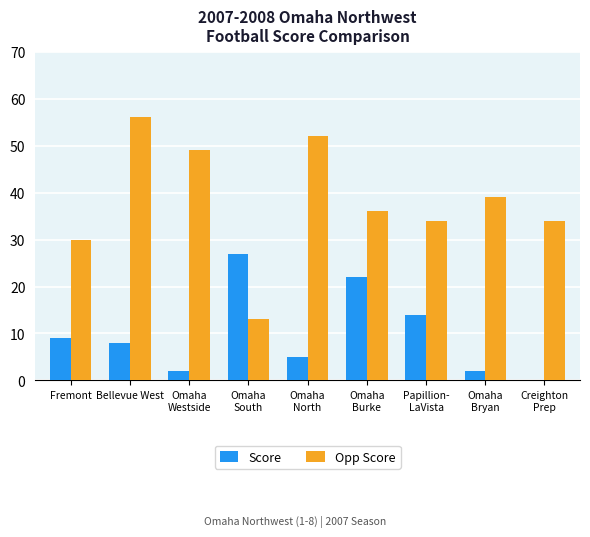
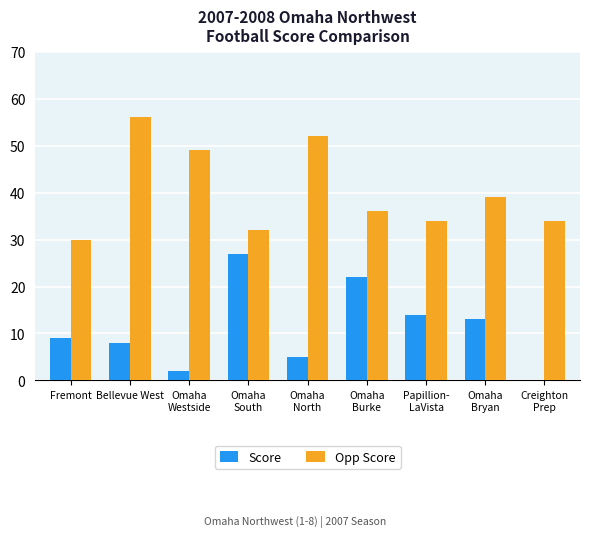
  {
    "Score": {
      "Fremont": 9,
      "Bellevue West": 8,
      "Omaha Westside": 2,
      "Omaha South": 27,
      "Omaha North": 5,
      "Omaha Burke": 22,
      "Papillion- LaVista": 14,
-     "Omaha Bryan": 2,
+     "Omaha Bryan": 13,
      "Creighton Prep": 0
    },
    "Opp Score": {
      "Fremont": 30,
      "Bellevue West": 56,
      "Omaha Westside": 49,
-     "Omaha South": 13,
+     "Omaha South": 32,
      "Omaha North": 52,
      "Omaha Burke": 36,
      "Papillion- LaVista": 34,
      "Omaha Bryan": 39,
      "Creighton Prep": 34
    }
  }
